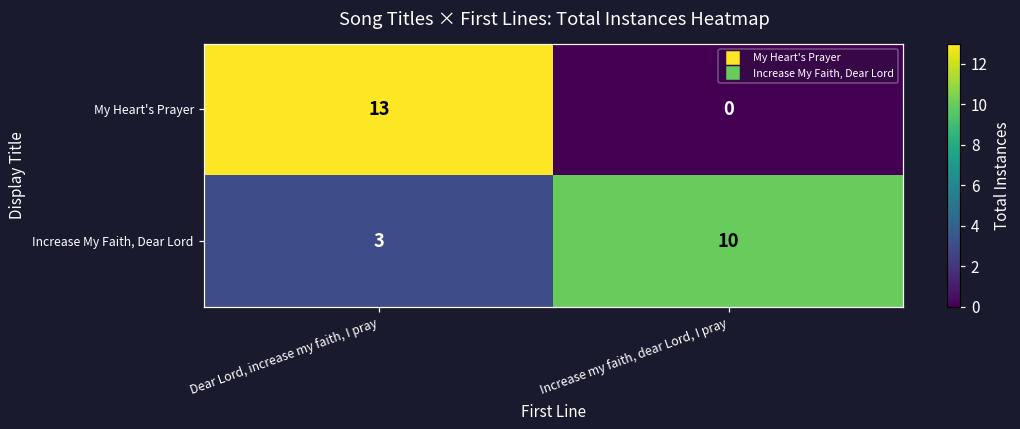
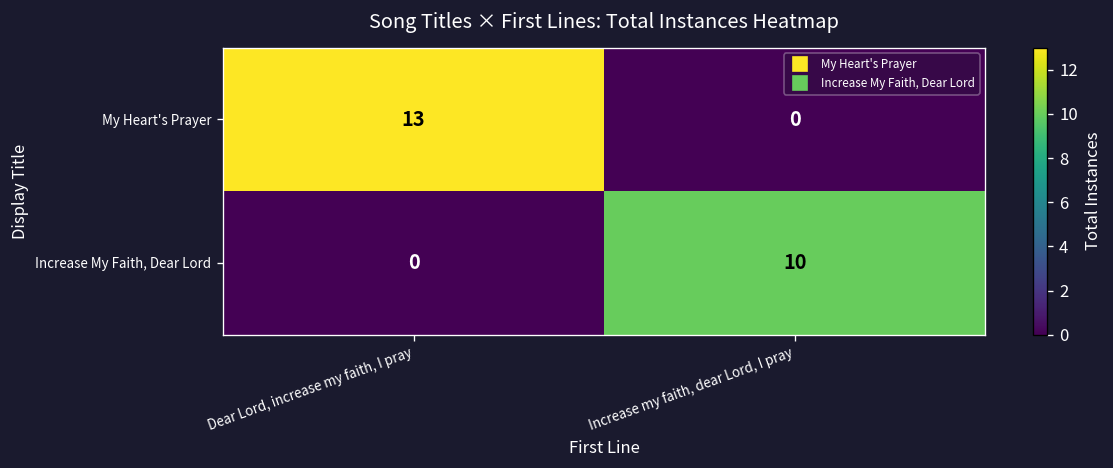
  {
    "My Heart's Prayer": {
      "Dear Lord, increase my faith, I pray": 13,
      "Increase my faith, dear Lord, I pray": 0
    },
    "Increase My Faith, Dear Lord": {
-     "Dear Lord, increase my faith, I pray": 3,
+     "Dear Lord, increase my faith, I pray": 0,
      "Increase my faith, dear Lord, I pray": 10
    }
  }
